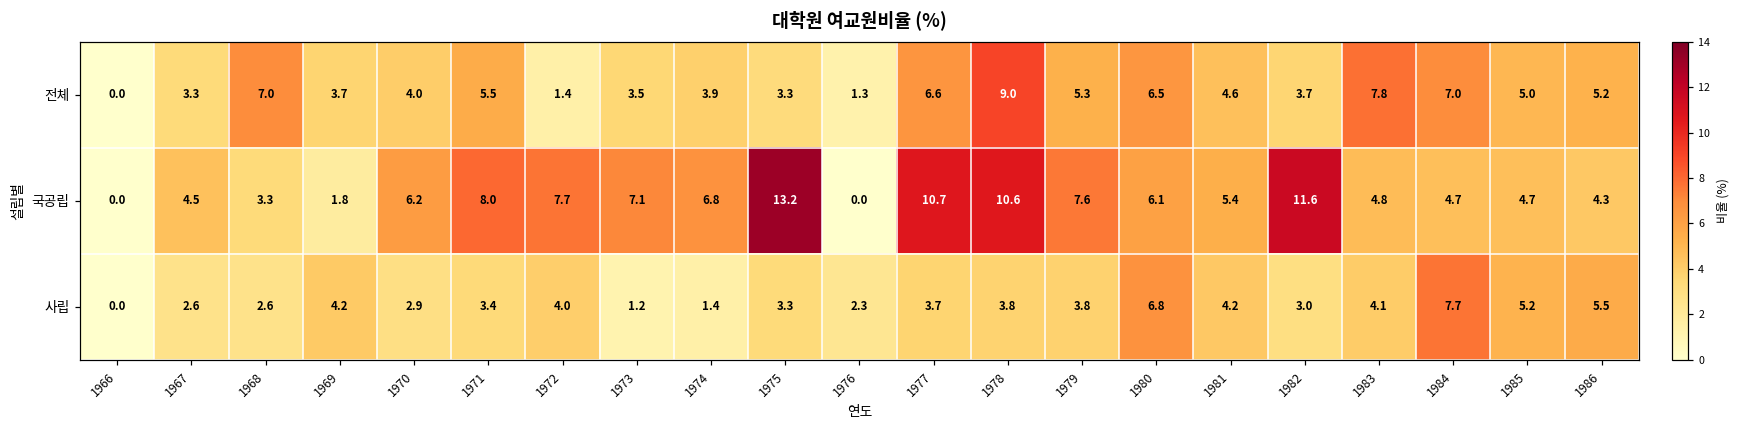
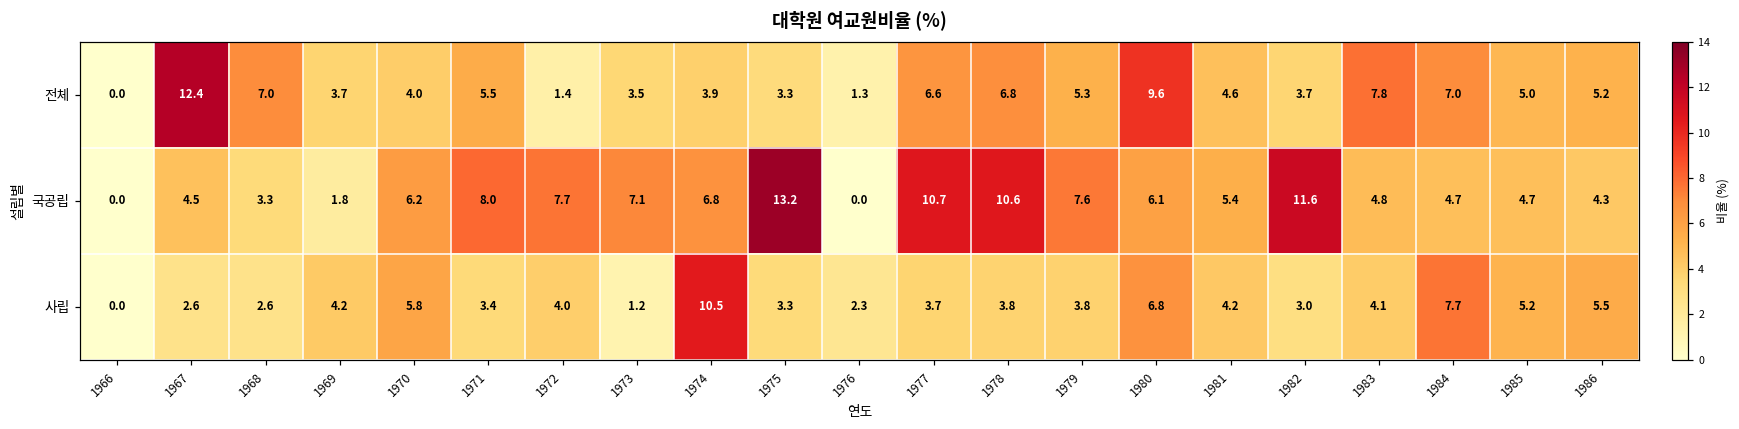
  {
    "전체": {
      "1966": 0.0,
-     "1967": 3.3,
+     "1967": 12.4,
      "1968": 7.0,
      "1969": 3.7,
      "1970": 4.0,
      "1971": 5.5,
      "1972": 1.4,
      "1973": 3.5,
      "1974": 3.9,
      "1975": 3.3,
      "1976": 1.3,
      "1977": 6.6,
-     "1978": 9.0,
+     "1978": 6.8,
      "1979": 5.3,
-     "1980": 6.5,
+     "1980": 9.6,
      "1981": 4.6,
      "1982": 3.7,
      "1983": 7.8,
      "1984": 7.0,
      "1985": 5.0,
      "1986": 5.2
    },
    "국공립": {
      "1966": 0.0,
      "1967": 4.5,
      "1968": 3.3,
      "1969": 1.8,
      "1970": 6.2,
      "1971": 8.0,
      "1972": 7.7,
      "1973": 7.1,
      "1974": 6.8,
      "1975": 13.2,
      "1976": 0.0,
      "1977": 10.7,
      "1978": 10.6,
      "1979": 7.6,
      "1980": 6.1,
      "1981": 5.4,
      "1982": 11.6,
      "1983": 4.8,
      "1984": 4.7,
      "1985": 4.7,
      "1986": 4.3
    },
    "사립": {
      "1966": 0.0,
      "1967": 2.6,
      "1968": 2.6,
      "1969": 4.2,
-     "1970": 2.9,
+     "1970": 5.8,
      "1971": 3.4,
      "1972": 4.0,
      "1973": 1.2,
-     "1974": 1.4,
+     "1974": 10.5,
      "1975": 3.3,
      "1976": 2.3,
      "1977": 3.7,
      "1978": 3.8,
      "1979": 3.8,
      "1980": 6.8,
      "1981": 4.2,
      "1982": 3.0,
      "1983": 4.1,
      "1984": 7.7,
      "1985": 5.2,
      "1986": 5.5
    }
  }
